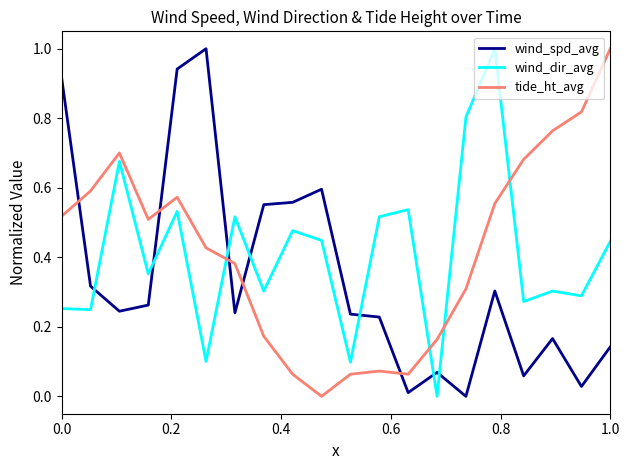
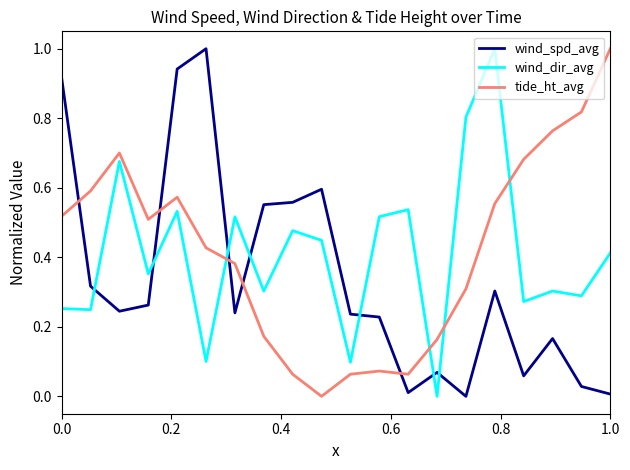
  {
    "wind_spd_avg": {
      "0.0": 0.92,
-     "1.0": 0.14
+     "1.0": 0.01
    },
    "wind_dir_avg": {
      "0.0": 0.25,
-     "1.0": 0.45
+     "1.0": 0.41
    },
    "tide_ht_avg": {
      "0.0": 0.52,
      "1.0": 1.00
    }
  }
